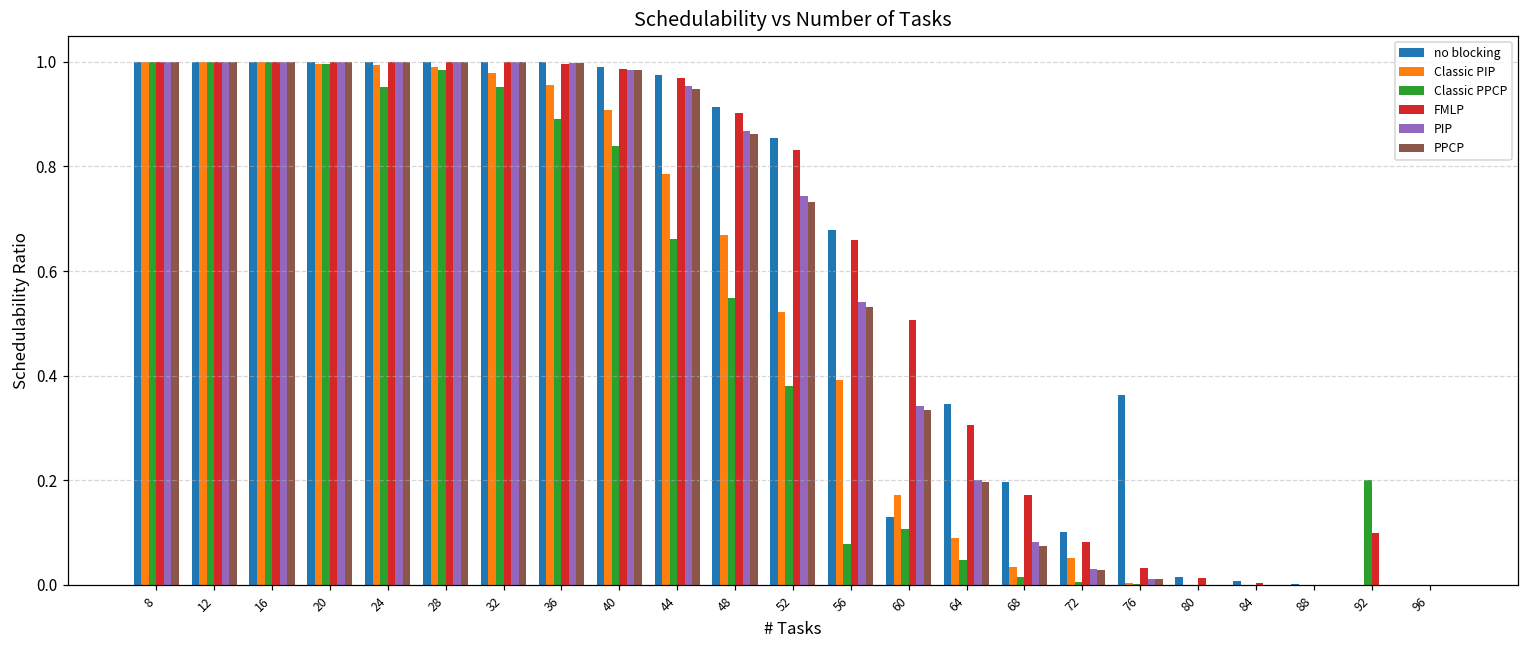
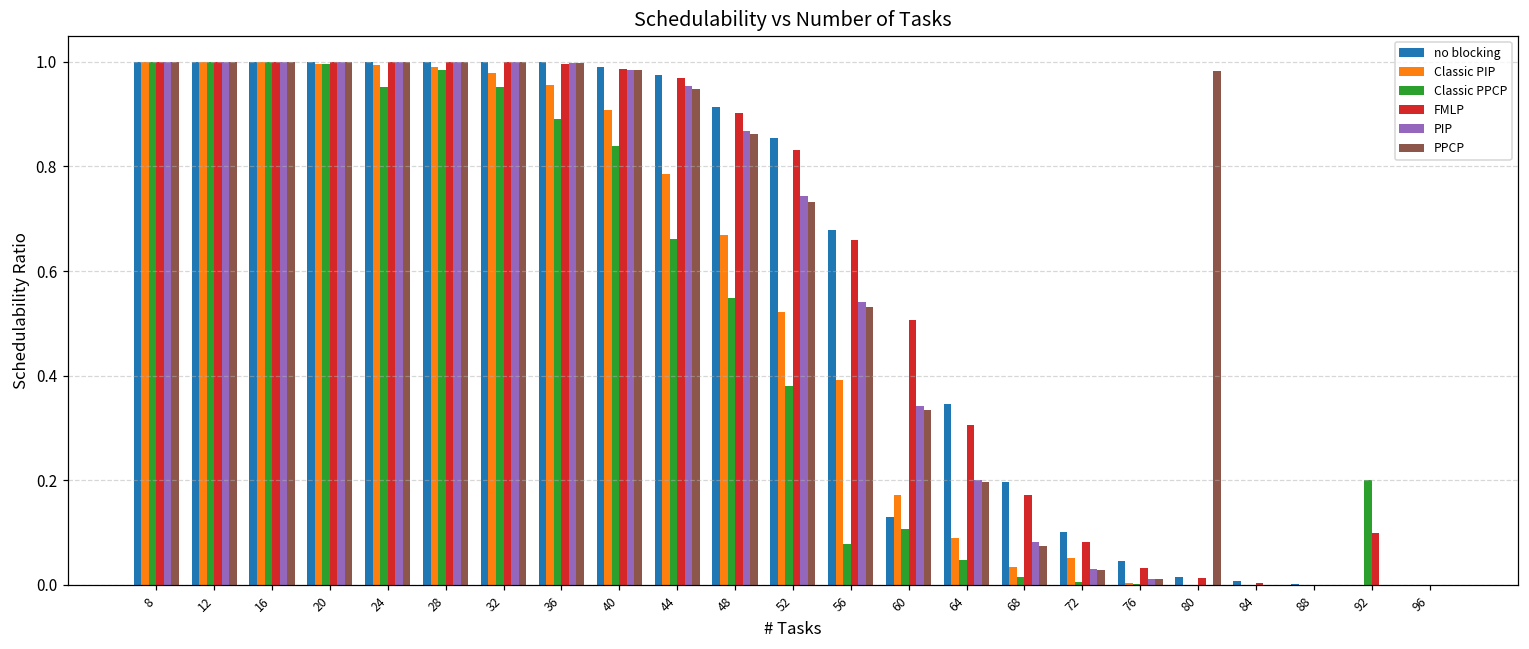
  {
    "no blocking": {
      "8": 1.00,
      "12": 1.00,
      "16": 1.00,
      "20": 1.00,
      "24": 1.00,
      "28": 1.00,
      "32": 1.00,
      "36": 1.00,
      "40": 0.99,
      "44": 0.97,
      "48": 0.91,
      "52": 0.85,
      "56": 0.68,
      "60": 0.13,
      "64": 0.35,
      "68": 0.20,
      "72": 0.10,
-     "76": 0.36,
+     "76": 0.05,
      "80": 0.02,
      "84": 0.01,
      "96": 0.00
    },
    "Classic PIP": {
      "8": 1.00,
      "12": 1.00,
      "16": 1.00,
      "20": 1.00,
      "24": 0.99,
      "28": 0.99,
      "32": 0.98,
      "36": 0.96,
      "40": 0.91,
      "44": 0.79,
      "48": 0.67,
      "52": 0.52,
      "56": 0.39,
      "60": 0.17,
      "64": 0.09,
      "68": 0.03,
      "72": 0.05,
      "80": 0.00,
      "84": 0.00,
      "88": 0.00,
      "92": 0.00,
      "96": 0.00
    },
    "Classic PPCP": {
      "8": 1.00,
      "12": 1.00,
      "16": 1.00,
      "20": 1.00,
      "24": 0.95,
      "28": 0.99,
      "32": 0.95,
      "36": 0.89,
      "40": 0.84,
      "44": 0.66,
      "48": 0.55,
      "52": 0.38,
      "56": 0.08,
      "60": 0.11,
      "64": 0.05,
      "68": 0.02,
      "72": 0.01,
      "80": 0.00,
      "84": 0.00,
      "88": 0.00,
      "92": 0.20,
      "96": 0.00
    },
    "FMLP": {
      "8": 1.00,
      "12": 1.00,
      "16": 1.00,
      "20": 1.00,
      "24": 1.00,
      "28": 1.00,
      "32": 1.00,
      "36": 1.00,
      "40": 0.99,
      "44": 0.97,
      "48": 0.90,
      "52": 0.83,
      "56": 0.66,
      "60": 0.51,
      "64": 0.31,
      "68": 0.17,
      "72": 0.08,
      "76": 0.03,
      "80": 0.01,
      "88": 0.00,
      "92": 0.10,
      "96": 0.00
    },
    "PIP": {
      "8": 1.00,
      "12": 1.00,
      "16": 1.00,
      "20": 1.00,
      "24": 1.00,
      "28": 1.00,
      "32": 1.00,
      "36": 1.00,
      "40": 0.98,
      "44": 0.95,
      "48": 0.87,
      "52": 0.74,
      "56": 0.54,
      "60": 0.34,
      "64": 0.20,
      "68": 0.08,
      "72": 0.03,
      "76": 0.01,
      "84": 0.00,
      "88": 0.00,
      "92": 0.00,
      "96": 0.00
    },
    "PPCP": {
      "8": 1.00,
      "12": 1.00,
      "16": 1.00,
      "20": 1.00,
      "24": 1.00,
      "28": 1.00,
      "32": 1.00,
      "36": 1.00,
      "40": 0.98,
      "44": 0.95,
      "48": 0.86,
      "52": 0.73,
      "56": 0.53,
      "60": 0.33,
      "64": 0.20,
      "68": 0.08,
      "72": 0.03,
      "76": 0.01,
-     "80": 0.00,
+     "80": 0.98,
      "84": 0.00,
      "88": 0.00,
      "92": 0.00,
      "96": 0.00
    }
  }
